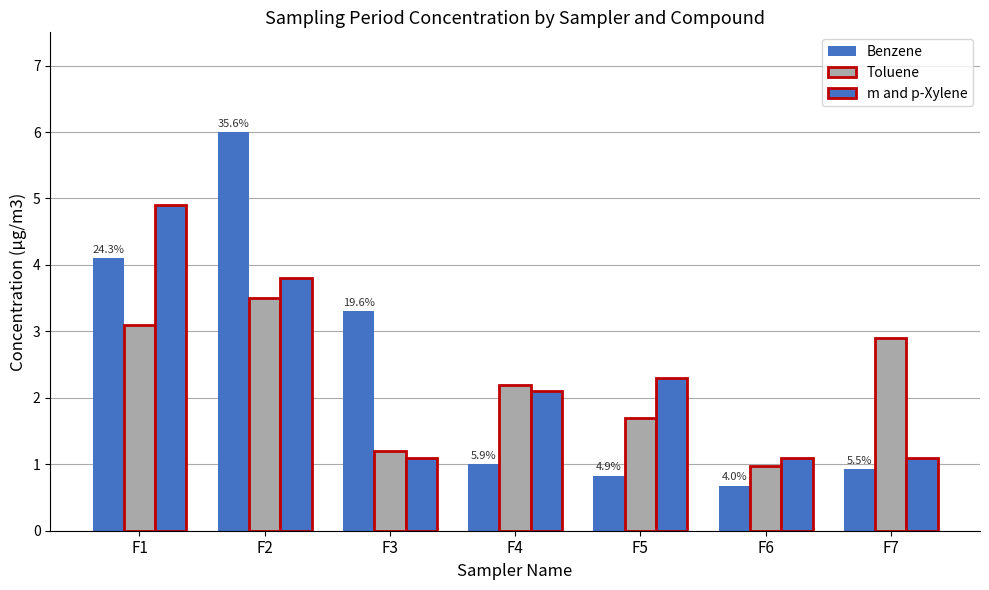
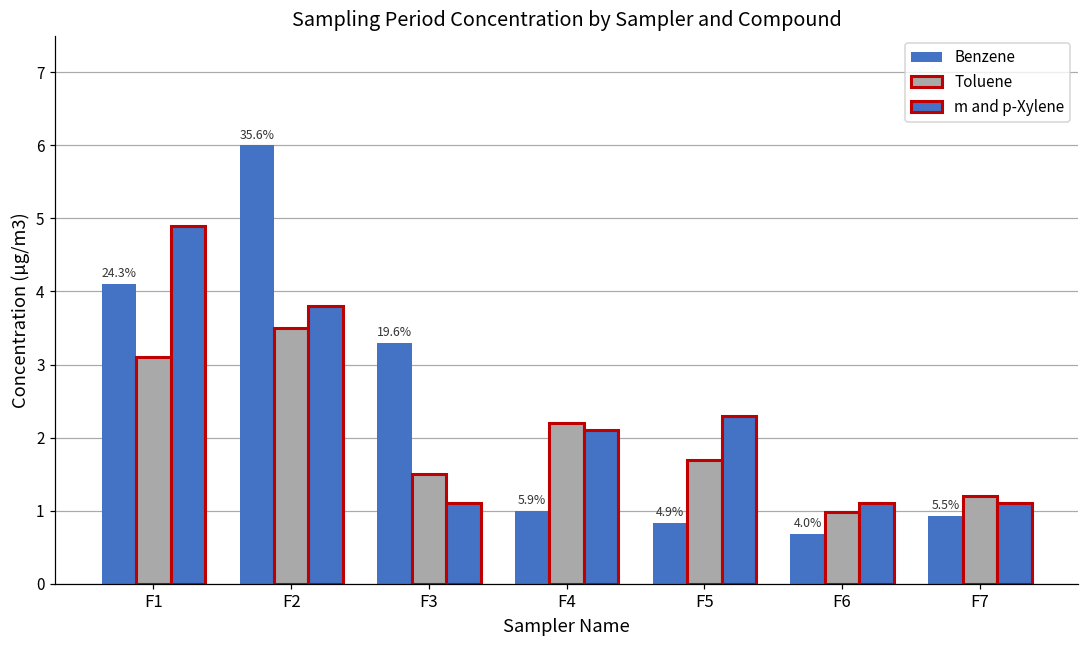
  {
    "Toluene": {
      "F1": 3.1,
      "F2": 3.5,
-     "F3": 1.2,
+     "F3": 1.5,
      "F4": 2.2,
      "F5": 1.7,
      "F6": 1.0,
-     "F7": 2.9
+     "F7": 1.2
    }
  }
